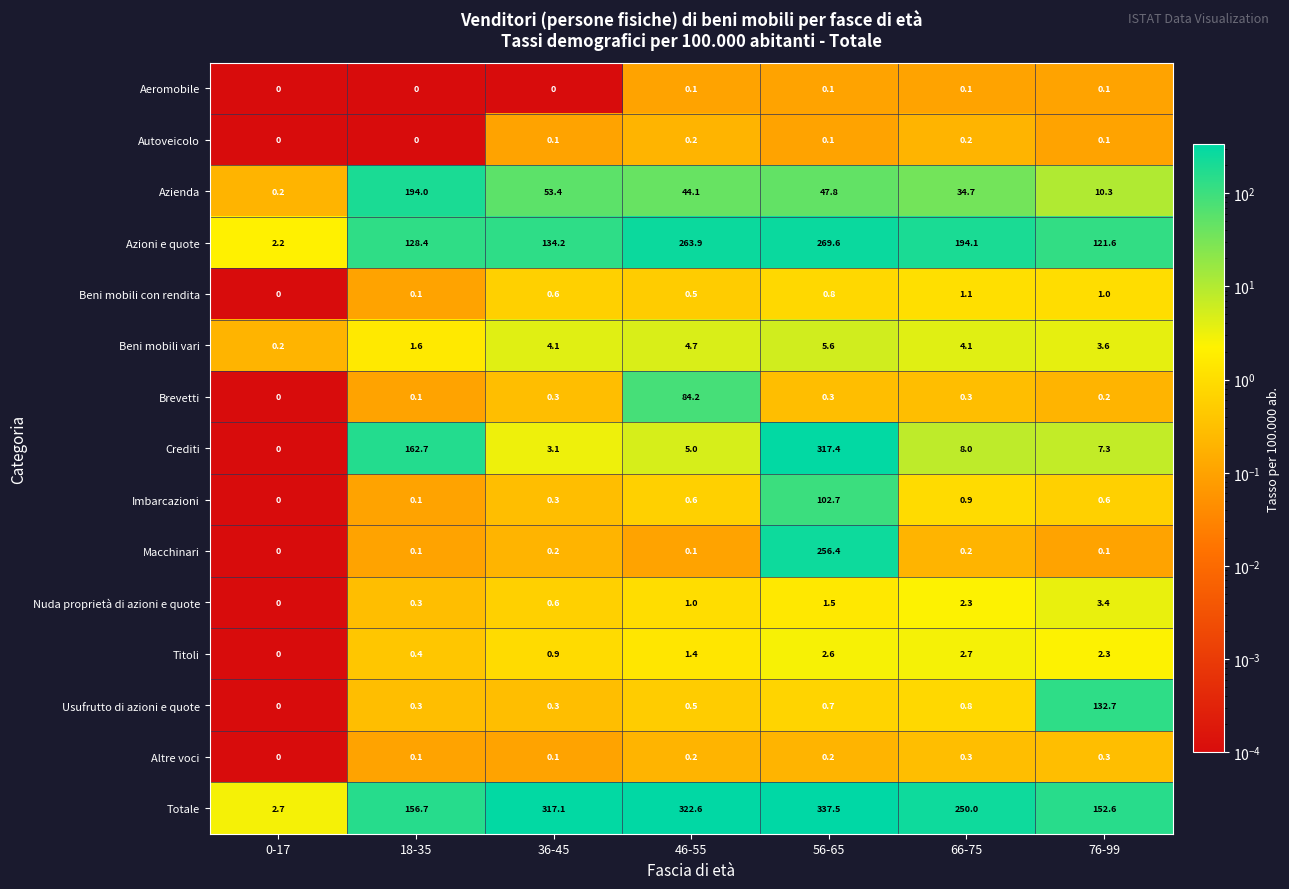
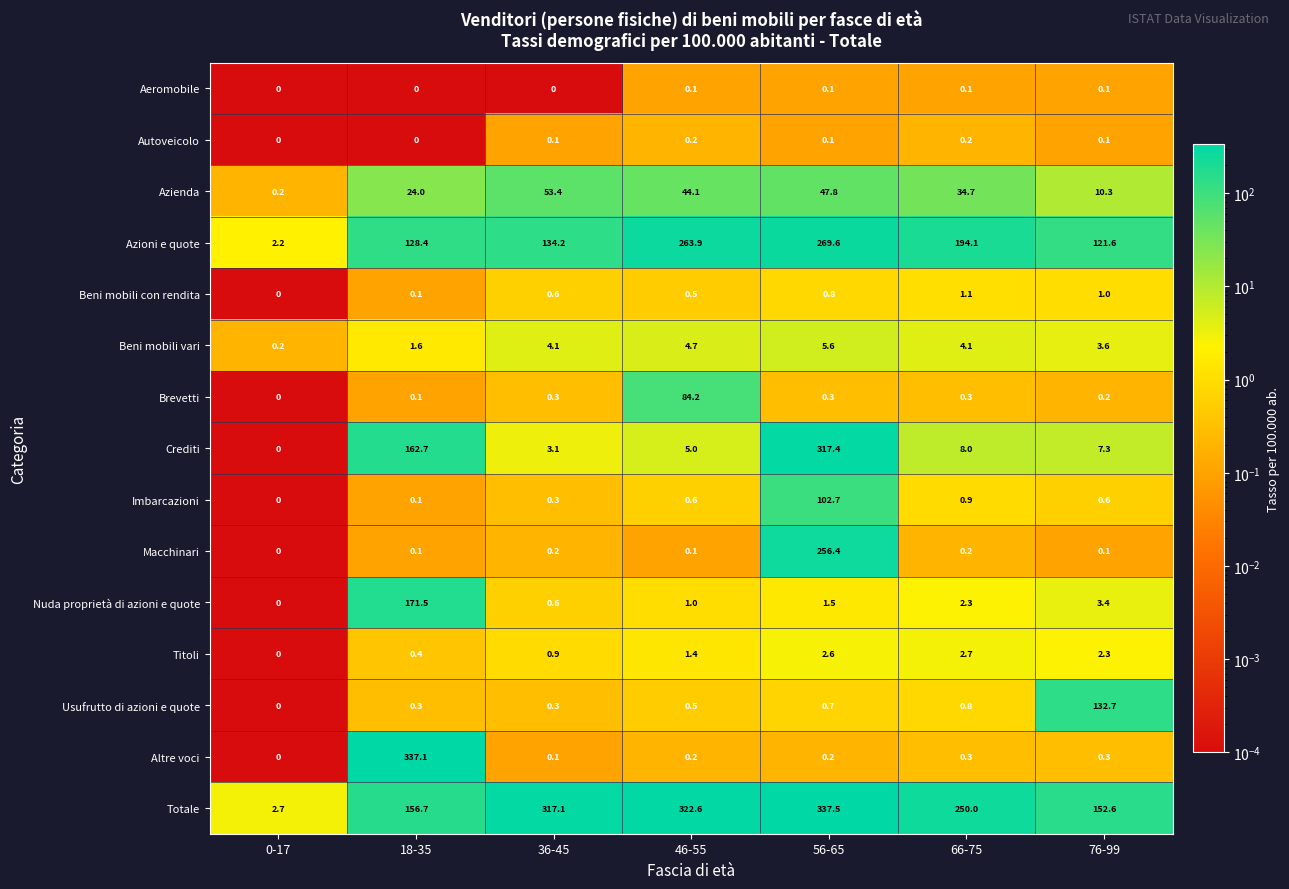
  {
    "Aeromobile": {
      "0-17": 0,
      "18-35": 0,
      "36-45": 0,
      "46-55": 0.1,
      "56-65": 0.1,
      "66-75": 0.1,
      "76-99": 0.1
    },
    "Autoveicolo": {
      "0-17": 0,
      "18-35": 0,
      "36-45": 0.1,
      "46-55": 0.2,
      "56-65": 0.1,
      "66-75": 0.2,
      "76-99": 0.1
    },
    "Azienda": {
      "0-17": 0.2,
-     "18-35": 194.0,
+     "18-35": 24.0,
      "36-45": 53.4,
      "46-55": 44.1,
      "56-65": 47.8,
      "66-75": 34.7,
      "76-99": 10.3
    },
    "Azioni e quote": {
      "0-17": 2.2,
      "18-35": 128.4,
      "36-45": 134.2,
      "46-55": 263.9,
      "56-65": 269.6,
      "66-75": 194.1,
      "76-99": 121.6
    },
    "Beni mobili con rendita": {
      "0-17": 0,
      "18-35": 0.1,
      "36-45": 0.6,
      "46-55": 0.5,
      "56-65": 0.8,
      "66-75": 1.1,
      "76-99": 1.0
    },
    "Beni mobili vari": {
      "0-17": 0.2,
      "18-35": 1.6,
      "36-45": 4.1,
      "46-55": 4.7,
      "56-65": 5.6,
      "66-75": 4.1,
      "76-99": 3.6
    },
    "Brevetti": {
      "0-17": 0,
      "18-35": 0.1,
      "36-45": 0.3,
      "46-55": 84.2,
      "56-65": 0.3,
      "66-75": 0.3,
      "76-99": 0.2
    },
    "Crediti": {
      "0-17": 0,
      "18-35": 162.7,
      "36-45": 3.1,
      "46-55": 5.0,
      "56-65": 317.4,
      "66-75": 8.0,
      "76-99": 7.3
    },
    "Imbarcazioni": {
      "0-17": 0,
      "18-35": 0.1,
      "36-45": 0.3,
      "46-55": 0.6,
      "56-65": 102.7,
      "66-75": 0.9,
      "76-99": 0.6
    },
    "Macchinari": {
      "0-17": 0,
      "18-35": 0.1,
      "36-45": 0.2,
      "46-55": 0.1,
      "56-65": 256.4,
      "66-75": 0.2,
      "76-99": 0.1
    },
    "Nuda proprietà di azioni e quote": {
      "0-17": 0,
-     "18-35": 0.3,
+     "18-35": 171.5,
      "36-45": 0.6,
      "46-55": 1.0,
      "56-65": 1.5,
      "66-75": 2.3,
      "76-99": 3.4
    },
    "Titoli": {
      "0-17": 0,
      "18-35": 0.4,
      "36-45": 0.9,
      "46-55": 1.4,
      "56-65": 2.6,
      "66-75": 2.7,
      "76-99": 2.3
    },
    "Usufrutto di azioni e quote": {
      "0-17": 0,
      "18-35": 0.3,
      "36-45": 0.3,
      "46-55": 0.5,
      "56-65": 0.7,
      "66-75": 0.8,
      "76-99": 132.7
    },
    "Altre voci": {
      "0-17": 0,
-     "18-35": 0.1,
+     "18-35": 337.1,
      "36-45": 0.1,
      "46-55": 0.2,
      "56-65": 0.2,
      "66-75": 0.3,
      "76-99": 0.3
    },
    "Totale": {
      "0-17": 2.7,
      "18-35": 156.7,
      "36-45": 317.1,
      "46-55": 322.6,
      "56-65": 337.5,
      "66-75": 250.0,
      "76-99": 152.6
    }
  }
